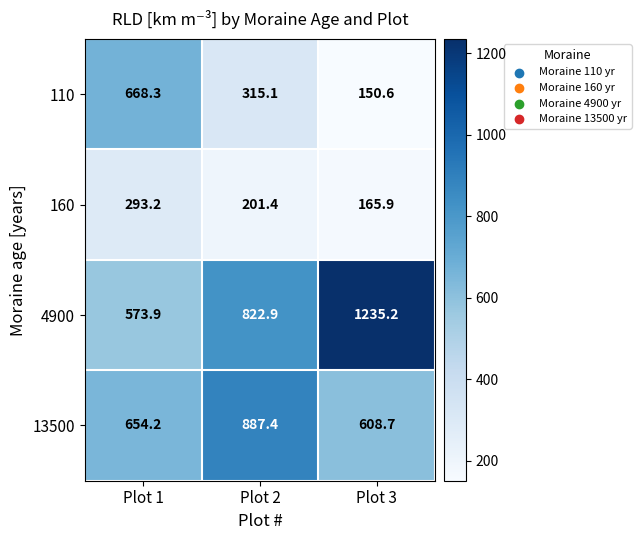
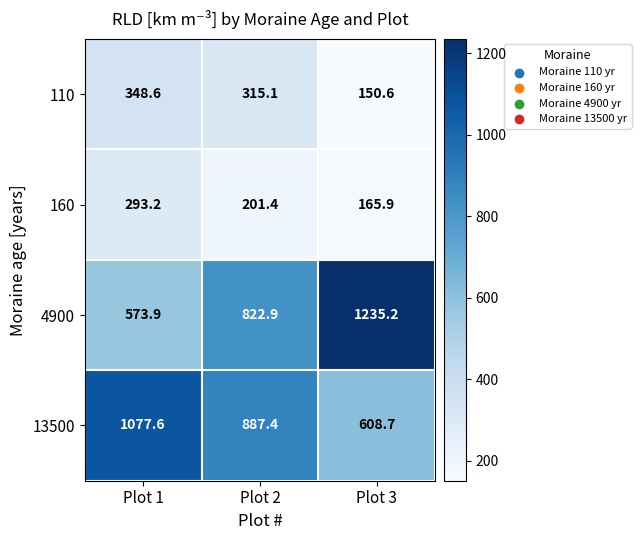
  {
    "110": {
-     "Plot 1": 668.3,
+     "Plot 1": 348.6,
      "Plot 2": 315.1,
      "Plot 3": 150.6
    },
    "160": {
      "Plot 1": 293.2,
      "Plot 2": 201.4,
      "Plot 3": 165.9
    },
    "4900": {
      "Plot 1": 573.9,
      "Plot 2": 822.9,
      "Plot 3": 1235.2
    },
    "13500": {
-     "Plot 1": 654.2,
+     "Plot 1": 1077.6,
      "Plot 2": 887.4,
      "Plot 3": 608.7
    }
  }
